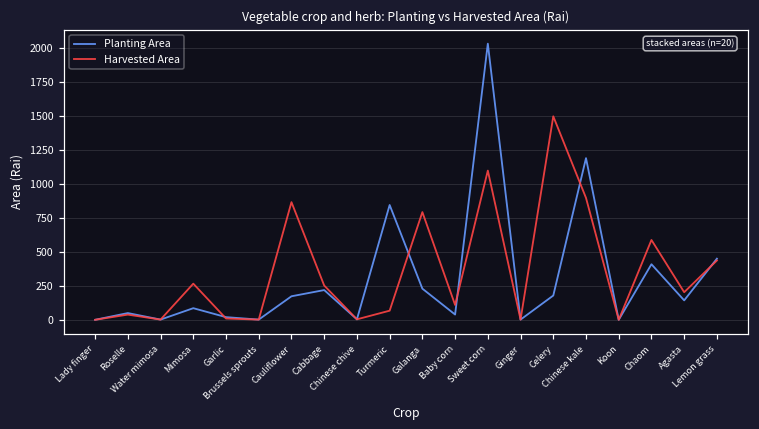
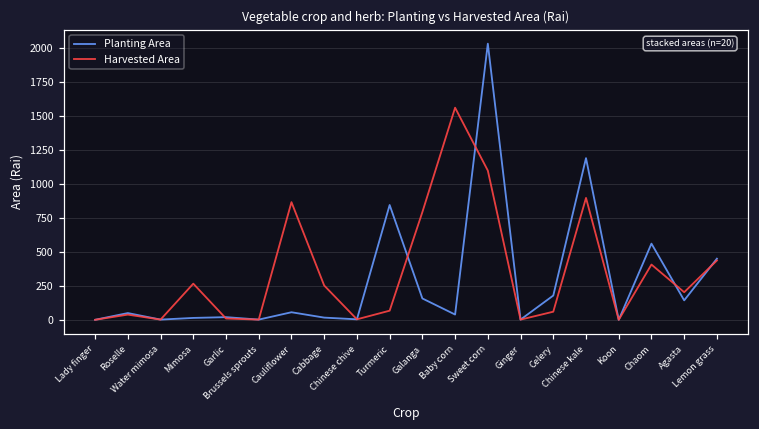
  {
    "Planting Area": {
-     "Mimosa": 90,
-     "Cauliflower": 170,
-     "Cabbage": 220,
+     "Mimosa": 10,
+     "Cauliflower": 60,
+     "Cabbage": 20,
      "Turmeric": 840,
-     "Galanga": 230,
+     "Galanga": 160,
      "Baby corn": 40,
      "Sweet corn": 2030,
      "Celery": 180,
      "Chinese kale": 1190,
-     "Chaom": 410,
+     "Chaom": 560,
      "Agasta": 140
    },
    "Harvested Area": {
      "Mimosa": 270,
      "Cauliflower": 860,
      "Cabbage": 250,
      "Turmeric": 70,
      "Galanga": 790,
-     "Baby corn": 110,
+     "Baby corn": 1560,
      "Sweet corn": 1100,
-     "Celery": 1490,
+     "Celery": 60,
      "Chinese kale": 900,
-     "Chaom": 590,
+     "Chaom": 410,
      "Agasta": 200
    }
  }
